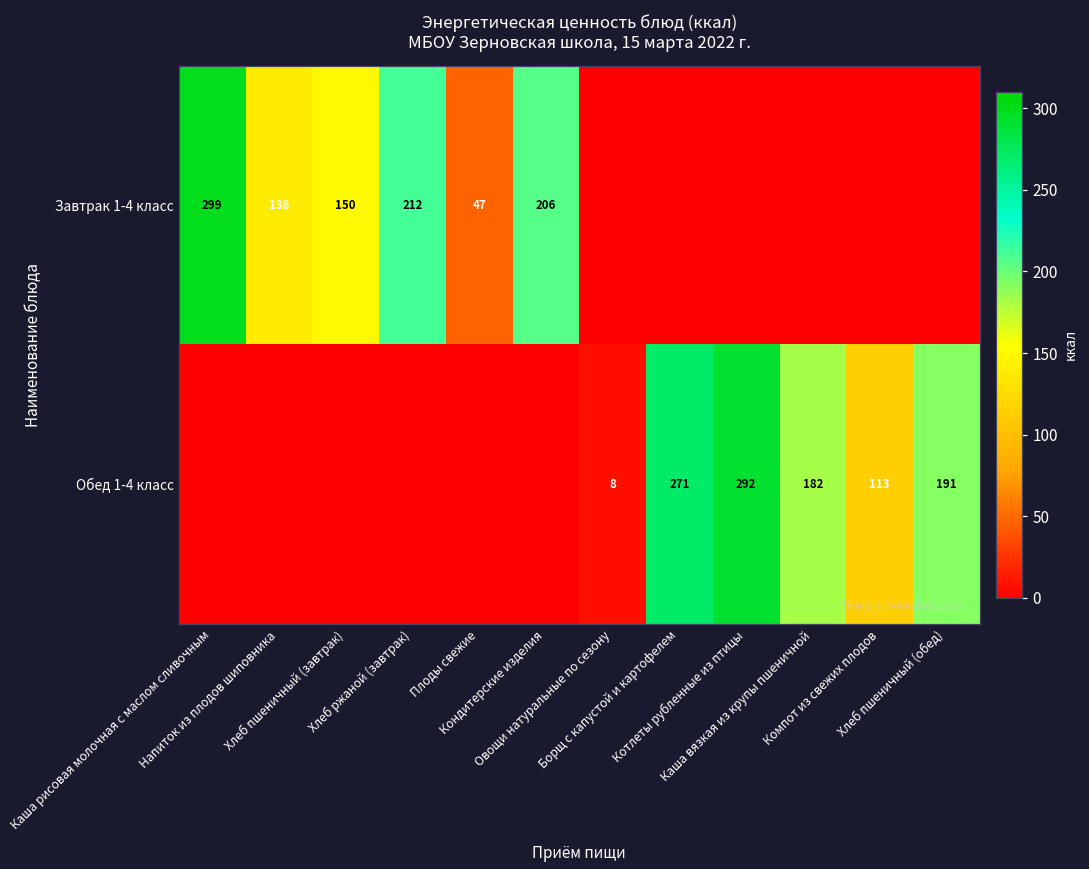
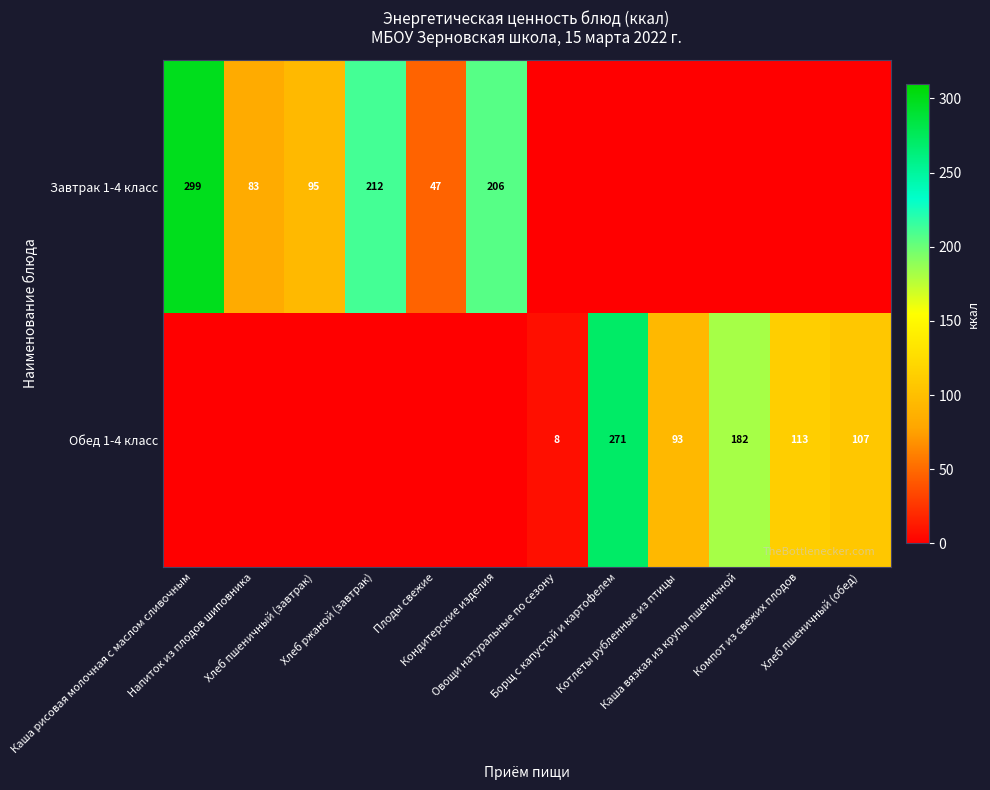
  {
    "Завтрак 1-4 класс": {
      "Каша рисовая молочная с маслом сливочным": 299,
-     "Напиток из плодов шиповника": 138,
-     "Хлеб пшеничный (завтрак)": 150,
+     "Напиток из плодов шиповника": 83,
+     "Хлеб пшеничный (завтрак)": 95,
      "Хлеб ржаной (завтрак)": 212,
      "Плоды свежие": 47,
      "Кондитерские изделия": 206
    },
    "Обед 1-4 класс": {
      "Овощи натуральные по сезону": 8,
      "Борщ с капустой и картофелем": 271,
-     "Котлеты рубленные из птицы": 292,
+     "Котлеты рубленные из птицы": 93,
      "Каша вязкая из крупы пшеничной": 182,
-     "Хлеб пшеничный (обед)": 191
+     "Хлеб пшеничный (обед)": 107
    }
  }
